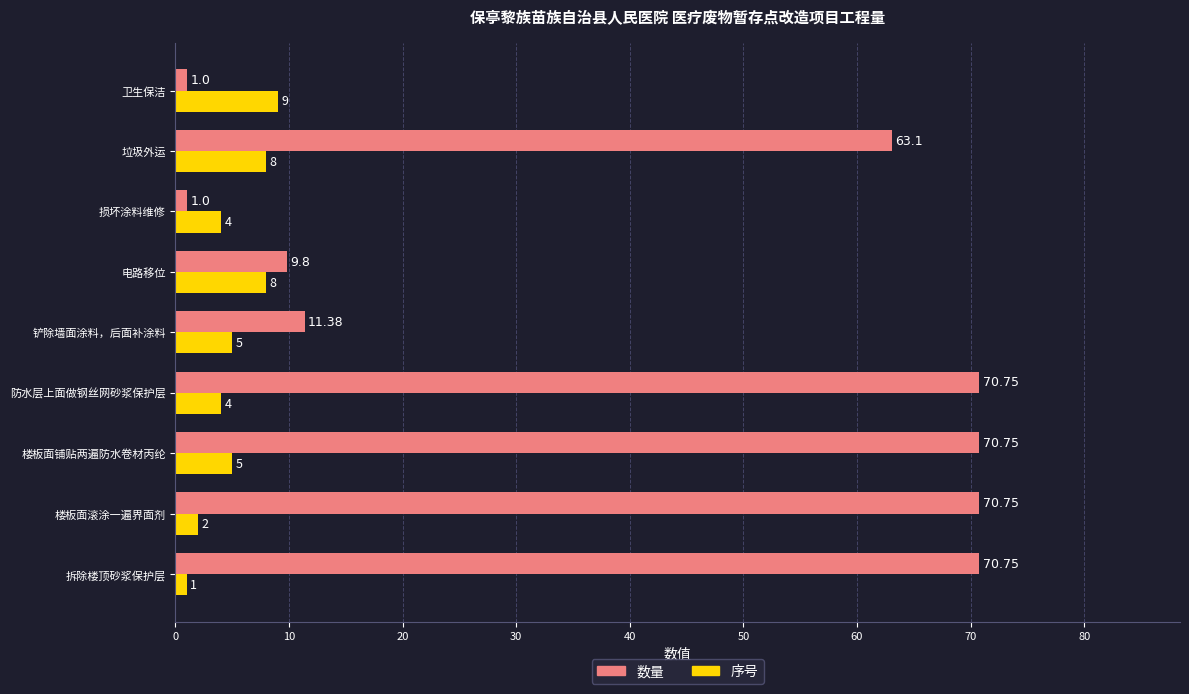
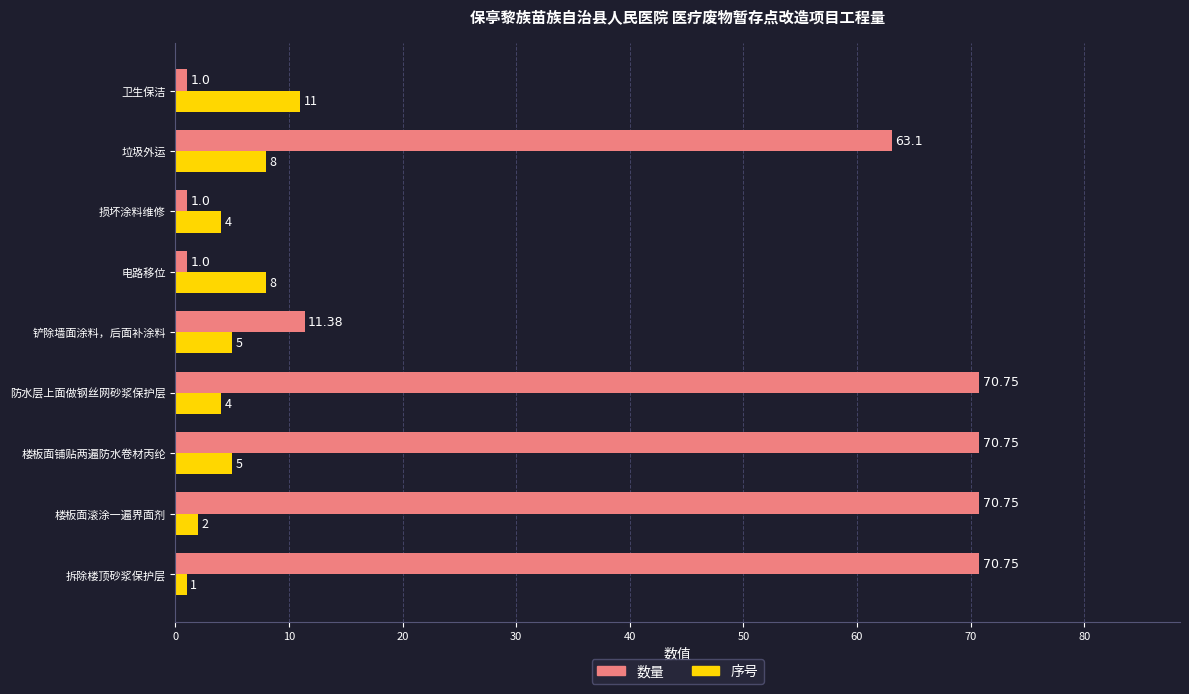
  {
    "数量": {
      "卫生保洁": 1.0,
      "垃圾外运": 63.1,
      "损坏涂料维修": 1.0,
-     "电路移位": 9.8,
+     "电路移位": 1.0,
      "铲除墙面涂料，后面补涂料": 11.38,
      "防水层上面做钢丝网砂浆保护层": 70.75,
      "楼板面铺贴两遍防水卷材丙纶": 70.75,
      "楼板面滚涂一遍界面剂": 70.75,
      "拆除楼顶砂浆保护层": 70.75
    },
    "序号": {
-     "卫生保洁": 9,
+     "卫生保洁": 11,
      "垃圾外运": 8,
      "损坏涂料维修": 4,
      "电路移位": 8,
      "铲除墙面涂料，后面补涂料": 5,
      "防水层上面做钢丝网砂浆保护层": 4,
      "楼板面铺贴两遍防水卷材丙纶": 5,
      "楼板面滚涂一遍界面剂": 2,
      "拆除楼顶砂浆保护层": 1
    }
  }
